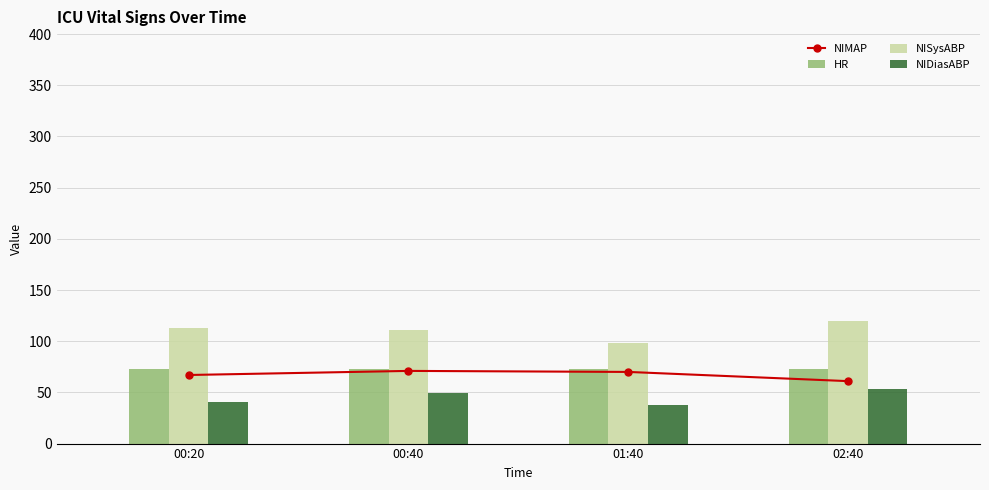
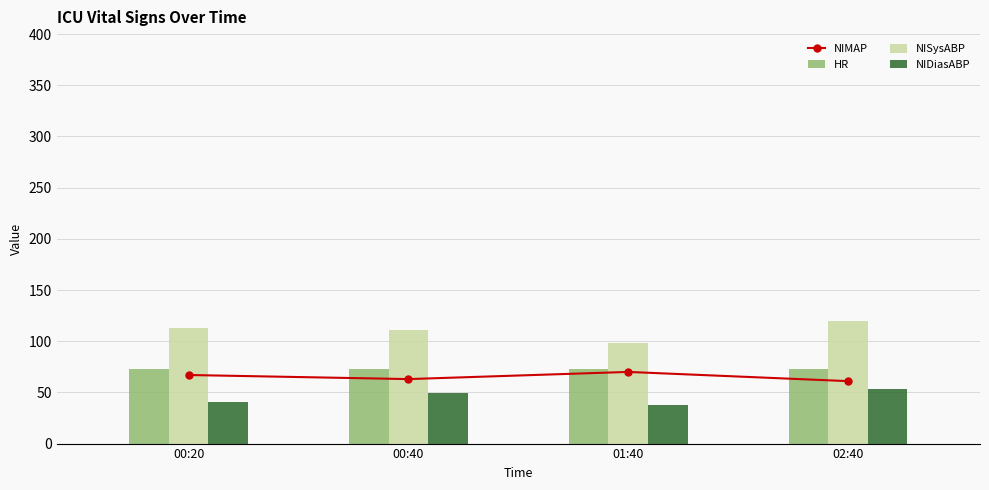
  {
    "HR": {
      "00:20": 73,
      "00:40": 73,
      "01:40": 73,
      "02:40": 73
    },
    "NIMAP": {
      "00:20": 67,
-     "00:40": 71,
+     "00:40": 63,
      "01:40": 70,
      "02:40": 61
    },
    "NISysABP": {
      "00:20": 113,
      "00:40": 111,
      "01:40": 98,
      "02:40": 120
    },
    "NIDiasABP": {
      "00:20": 41,
      "00:40": 49,
      "01:40": 38,
      "02:40": 53
    }
  }
